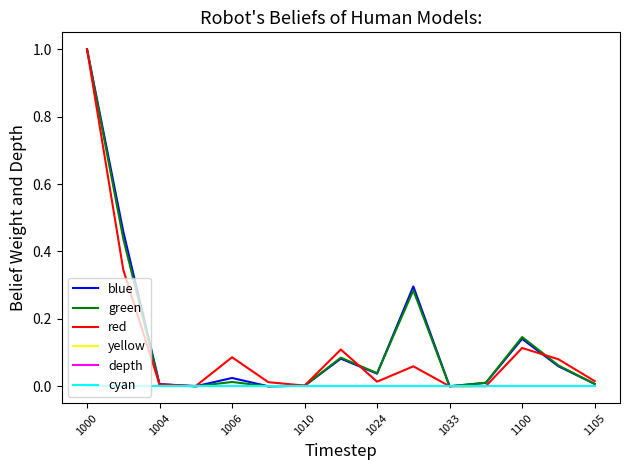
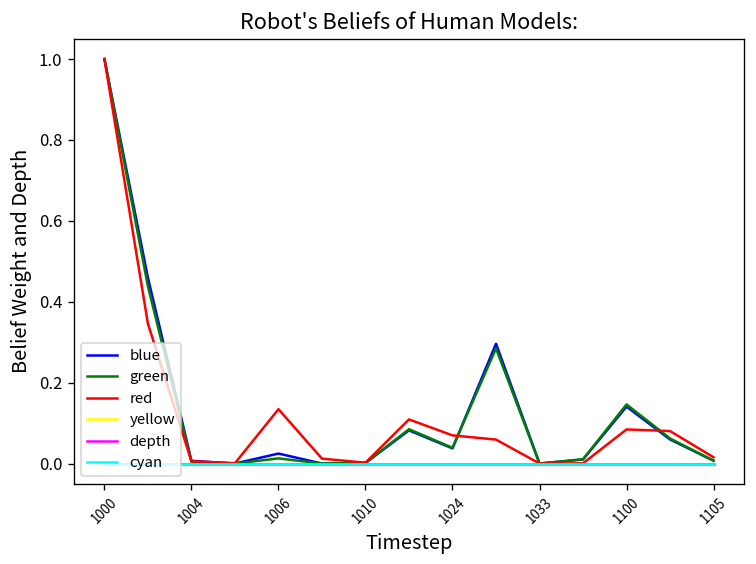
  {
    "blue": {
      "1006": 0.02
    },
    "green": {
      "1006": 0.01
    },
    "red": {
-     "1006": 0.09,
-     "1024": 0.01,
-     "1100": 0.11,
+     "1006": 0.13,
+     "1024": 0.07,
+     "1100": 0.08,
      "1105": 0.02
    },
    "cyan": {
      "1006": 0.00,
      "1024": 0.00,
      "1100": 0.00
    }
  }
